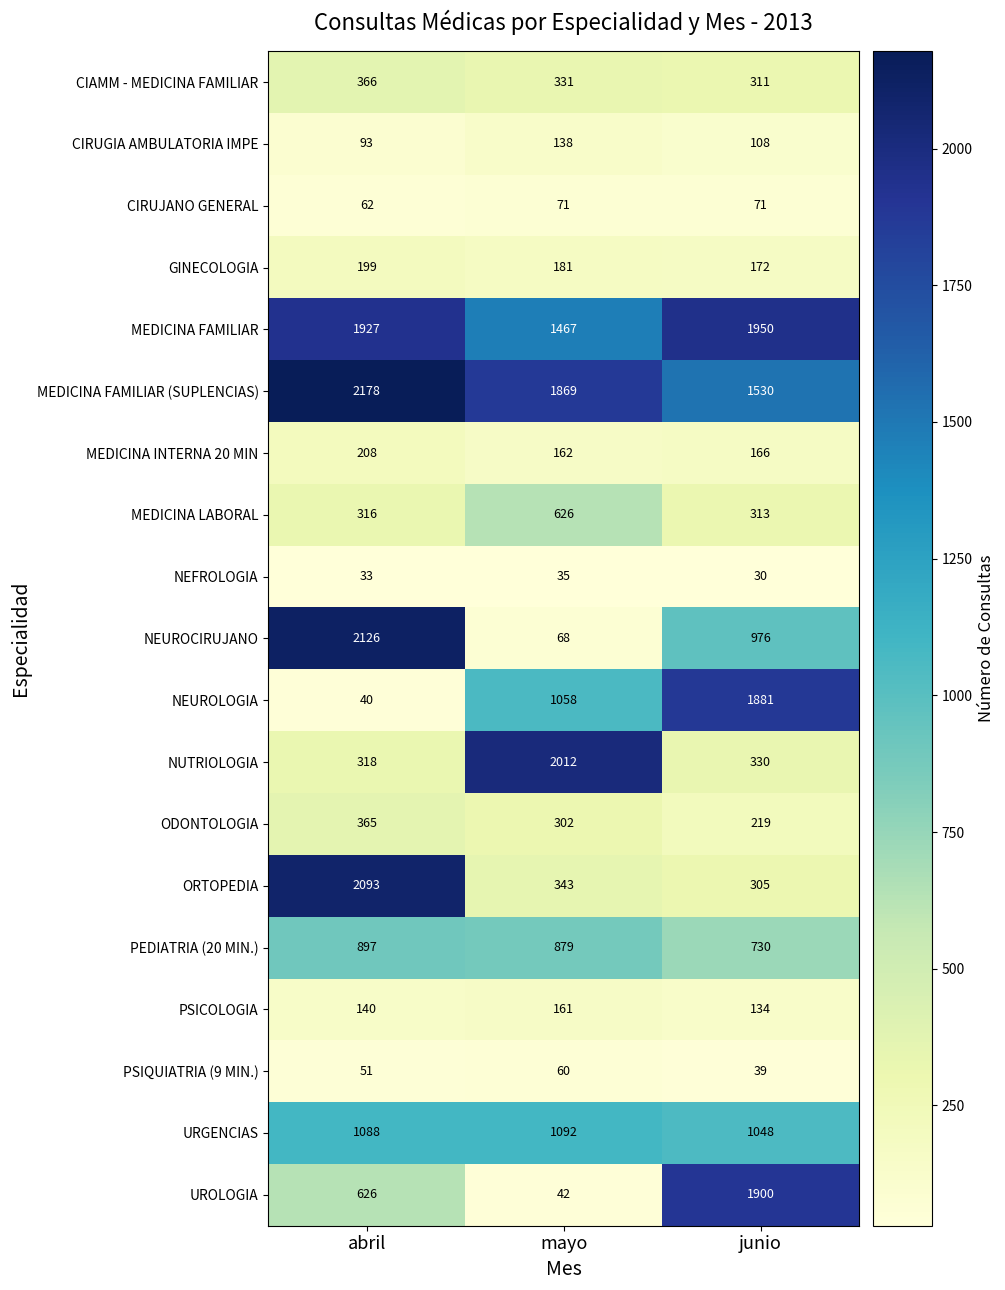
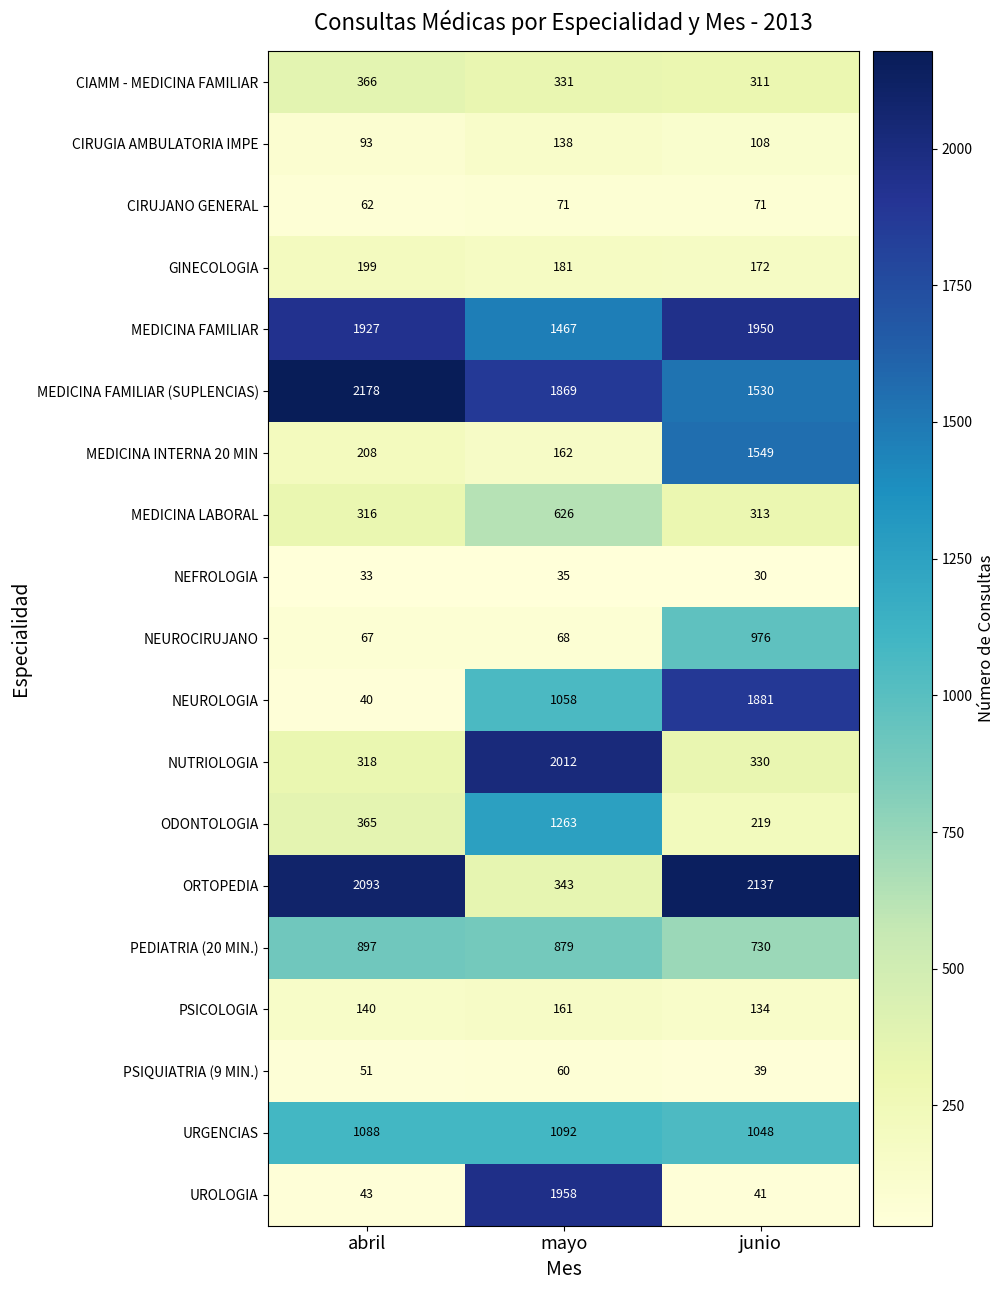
  {
    "CIAMM - MEDICINA FAMILIAR": {
      "abril": 366,
      "mayo": 331,
      "junio": 311
    },
    "CIRUGIA AMBULATORIA IMPE": {
      "abril": 93,
      "mayo": 138,
      "junio": 108
    },
    "CIRUJANO GENERAL": {
      "abril": 62,
      "mayo": 71,
      "junio": 71
    },
    "GINECOLOGIA": {
      "abril": 199,
      "mayo": 181,
      "junio": 172
    },
    "MEDICINA FAMILIAR": {
      "abril": 1927,
      "mayo": 1467,
      "junio": 1950
    },
    "MEDICINA FAMILIAR (SUPLENCIAS)": {
      "abril": 2178,
      "mayo": 1869,
      "junio": 1530
    },
    "MEDICINA INTERNA 20 MIN": {
      "abril": 208,
      "mayo": 162,
-     "junio": 166
+     "junio": 1549
    },
    "MEDICINA LABORAL": {
      "abril": 316,
      "mayo": 626,
      "junio": 313
    },
    "NEFROLOGIA": {
      "abril": 33,
      "mayo": 35,
      "junio": 30
    },
    "NEUROCIRUJANO": {
-     "abril": 2126,
+     "abril": 67,
      "mayo": 68,
      "junio": 976
    },
    "NEUROLOGIA": {
      "abril": 40,
      "mayo": 1058,
      "junio": 1881
    },
    "NUTRIOLOGIA": {
      "abril": 318,
      "mayo": 2012,
      "junio": 330
    },
    "ODONTOLOGIA": {
      "abril": 365,
-     "mayo": 302,
+     "mayo": 1263,
      "junio": 219
    },
    "ORTOPEDIA": {
      "abril": 2093,
      "mayo": 343,
-     "junio": 305
+     "junio": 2137
    },
    "PEDIATRIA (20 MIN.)": {
      "abril": 897,
      "mayo": 879,
      "junio": 730
    },
    "PSICOLOGIA": {
      "abril": 140,
      "mayo": 161,
      "junio": 134
    },
    "PSIQUIATRIA (9 MIN.)": {
      "abril": 51,
      "mayo": 60,
      "junio": 39
    },
    "URGENCIAS": {
      "abril": 1088,
      "mayo": 1092,
      "junio": 1048
    },
    "UROLOGIA": {
-     "abril": 626,
-     "mayo": 42,
-     "junio": 1900
+     "abril": 43,
+     "mayo": 1958,
+     "junio": 41
    }
  }
